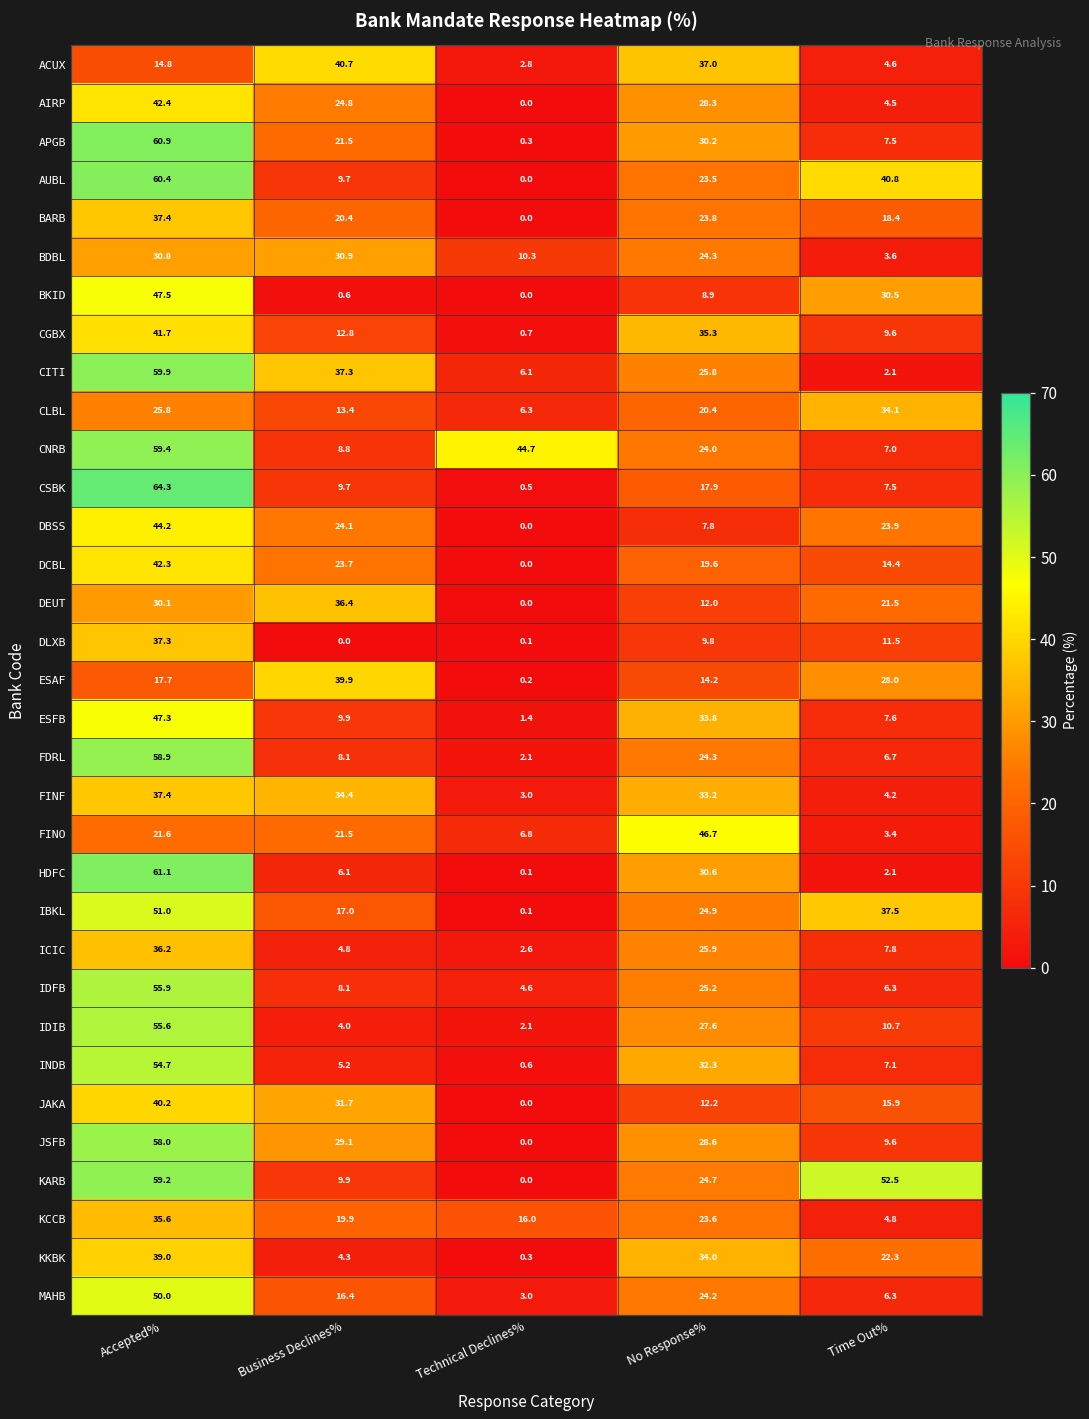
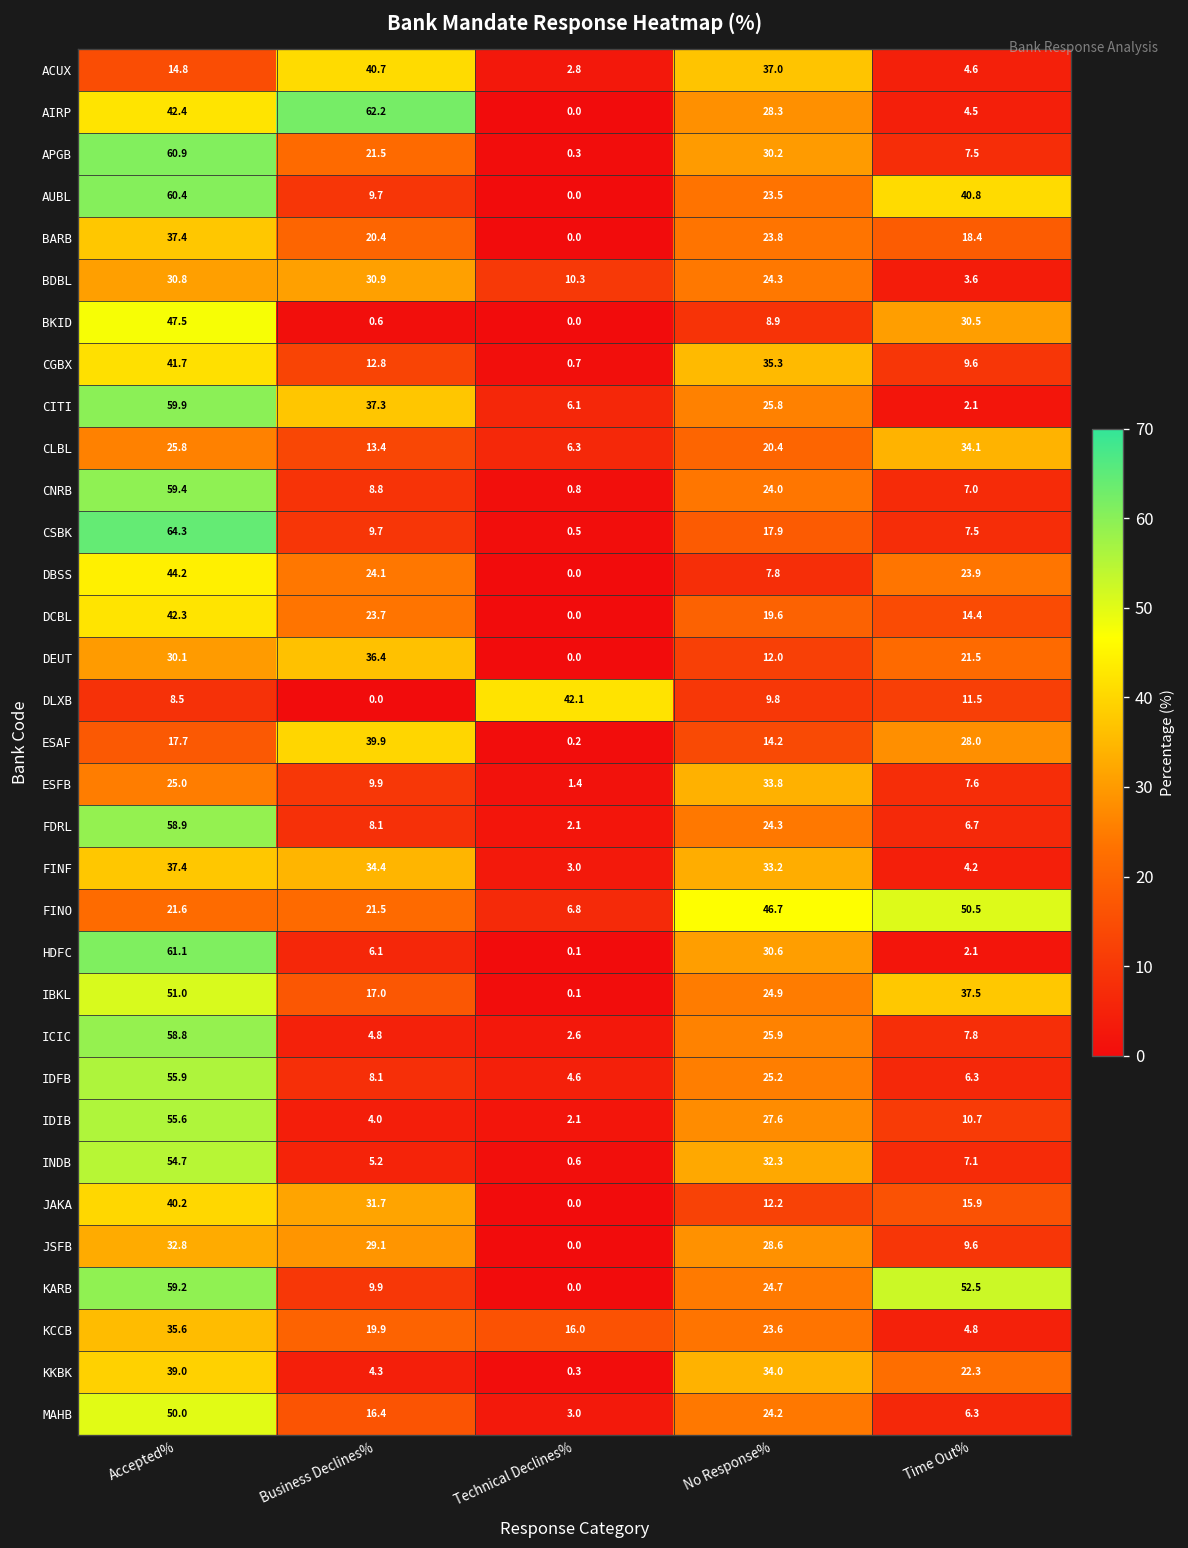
  {
    "ACUX": {
      "Accepted%": 14.8,
      "Business Declines%": 40.7,
      "Technical Declines%": 2.8,
      "No Response%": 37.0,
      "Time Out%": 4.6
    },
    "AIRP": {
      "Accepted%": 42.4,
-     "Business Declines%": 24.8,
+     "Business Declines%": 62.2,
      "Technical Declines%": 0.0,
      "No Response%": 28.3,
      "Time Out%": 4.5
    },
    "APGB": {
      "Accepted%": 60.9,
      "Business Declines%": 21.5,
      "Technical Declines%": 0.3,
      "No Response%": 30.2,
      "Time Out%": 7.5
    },
    "AUBL": {
      "Accepted%": 60.4,
      "Business Declines%": 9.7,
      "Technical Declines%": 0.0,
      "No Response%": 23.5,
      "Time Out%": 40.8
    },
    "BARB": {
      "Accepted%": 37.4,
      "Business Declines%": 20.4,
      "Technical Declines%": 0.0,
      "No Response%": 23.8,
      "Time Out%": 18.4
    },
    "BDBL": {
      "Accepted%": 30.8,
      "Business Declines%": 30.9,
      "Technical Declines%": 10.3,
      "No Response%": 24.3,
      "Time Out%": 3.6
    },
    "BKID": {
      "Accepted%": 47.5,
      "Business Declines%": 0.6,
      "Technical Declines%": 0.0,
      "No Response%": 8.9,
      "Time Out%": 30.5
    },
    "CGBX": {
      "Accepted%": 41.7,
      "Business Declines%": 12.8,
      "Technical Declines%": 0.7,
      "No Response%": 35.3,
      "Time Out%": 9.6
    },
    "CITI": {
      "Accepted%": 59.9,
      "Business Declines%": 37.3,
      "Technical Declines%": 6.1,
      "No Response%": 25.8,
      "Time Out%": 2.1
    },
    "CLBL": {
      "Accepted%": 25.8,
      "Business Declines%": 13.4,
      "Technical Declines%": 6.3,
      "No Response%": 20.4,
      "Time Out%": 34.1
    },
    "CNRB": {
      "Accepted%": 59.4,
      "Business Declines%": 8.8,
-     "Technical Declines%": 44.7,
+     "Technical Declines%": 0.8,
      "No Response%": 24.0,
      "Time Out%": 7.0
    },
    "CSBK": {
      "Accepted%": 64.3,
      "Business Declines%": 9.7,
      "Technical Declines%": 0.5,
      "No Response%": 17.9,
      "Time Out%": 7.5
    },
    "DBSS": {
      "Accepted%": 44.2,
      "Business Declines%": 24.1,
      "Technical Declines%": 0.0,
      "No Response%": 7.8,
      "Time Out%": 23.9
    },
    "DCBL": {
      "Accepted%": 42.3,
      "Business Declines%": 23.7,
      "Technical Declines%": 0.0,
      "No Response%": 19.6,
      "Time Out%": 14.4
    },
    "DEUT": {
      "Accepted%": 30.1,
      "Business Declines%": 36.4,
      "Technical Declines%": 0.0,
      "No Response%": 12.0,
      "Time Out%": 21.5
    },
    "DLXB": {
-     "Accepted%": 37.3,
+     "Accepted%": 8.5,
      "Business Declines%": 0.0,
-     "Technical Declines%": 0.1,
+     "Technical Declines%": 42.1,
      "No Response%": 9.8,
      "Time Out%": 11.5
    },
    "ESAF": {
      "Accepted%": 17.7,
      "Business Declines%": 39.9,
      "Technical Declines%": 0.2,
      "No Response%": 14.2,
      "Time Out%": 28.0
    },
    "ESFB": {
-     "Accepted%": 47.3,
+     "Accepted%": 25.0,
      "Business Declines%": 9.9,
      "Technical Declines%": 1.4,
      "No Response%": 33.8,
      "Time Out%": 7.6
    },
    "FDRL": {
      "Accepted%": 58.9,
      "Business Declines%": 8.1,
      "Technical Declines%": 2.1,
      "No Response%": 24.3,
      "Time Out%": 6.7
    },
    "FINF": {
      "Accepted%": 37.4,
      "Business Declines%": 34.4,
      "Technical Declines%": 3.0,
      "No Response%": 33.2,
      "Time Out%": 4.2
    },
    "FINO": {
      "Accepted%": 21.6,
      "Business Declines%": 21.5,
      "Technical Declines%": 6.8,
      "No Response%": 46.7,
-     "Time Out%": 3.4
+     "Time Out%": 50.5
    },
    "HDFC": {
      "Accepted%": 61.1,
      "Business Declines%": 6.1,
      "Technical Declines%": 0.1,
      "No Response%": 30.6,
      "Time Out%": 2.1
    },
    "IBKL": {
      "Accepted%": 51.0,
      "Business Declines%": 17.0,
      "Technical Declines%": 0.1,
      "No Response%": 24.9,
      "Time Out%": 37.5
    },
    "ICIC": {
-     "Accepted%": 36.2,
+     "Accepted%": 58.8,
      "Business Declines%": 4.8,
      "Technical Declines%": 2.6,
      "No Response%": 25.9,
      "Time Out%": 7.8
    },
    "IDFB": {
      "Accepted%": 55.9,
      "Business Declines%": 8.1,
      "Technical Declines%": 4.6,
      "No Response%": 25.2,
      "Time Out%": 6.3
    },
    "IDIB": {
      "Accepted%": 55.6,
      "Business Declines%": 4.0,
      "Technical Declines%": 2.1,
      "No Response%": 27.6,
      "Time Out%": 10.7
    },
    "INDB": {
      "Accepted%": 54.7,
      "Business Declines%": 5.2,
      "Technical Declines%": 0.6,
      "No Response%": 32.3,
      "Time Out%": 7.1
    },
    "JAKA": {
      "Accepted%": 40.2,
      "Business Declines%": 31.7,
      "Technical Declines%": 0.0,
      "No Response%": 12.2,
      "Time Out%": 15.9
    },
    "JSFB": {
-     "Accepted%": 58.0,
+     "Accepted%": 32.8,
      "Business Declines%": 29.1,
      "Technical Declines%": 0.0,
      "No Response%": 28.6,
      "Time Out%": 9.6
    },
    "KARB": {
      "Accepted%": 59.2,
      "Business Declines%": 9.9,
      "Technical Declines%": 0.0,
      "No Response%": 24.7,
      "Time Out%": 52.5
    },
    "KCCB": {
      "Accepted%": 35.6,
      "Business Declines%": 19.9,
      "Technical Declines%": 16.0,
      "No Response%": 23.6,
      "Time Out%": 4.8
    },
    "KKBK": {
      "Accepted%": 39.0,
      "Business Declines%": 4.3,
      "Technical Declines%": 0.3,
      "No Response%": 34.0,
      "Time Out%": 22.3
    },
    "MAHB": {
      "Accepted%": 50.0,
      "Business Declines%": 16.4,
      "Technical Declines%": 3.0,
      "No Response%": 24.2,
      "Time Out%": 6.3
    }
  }
